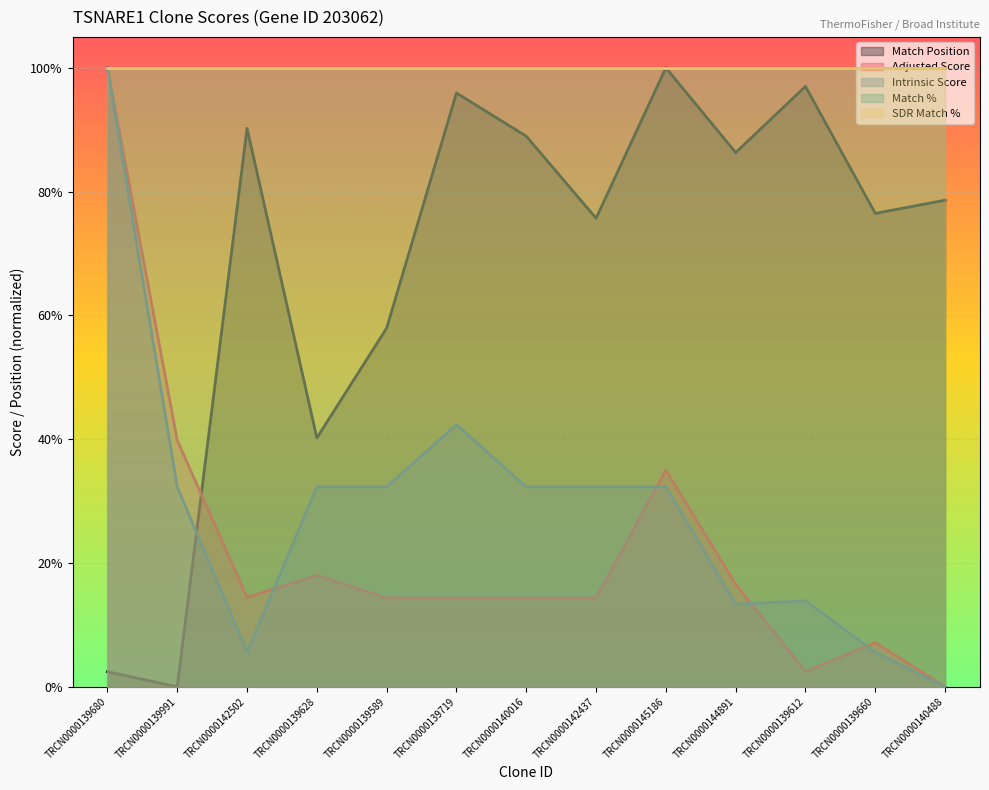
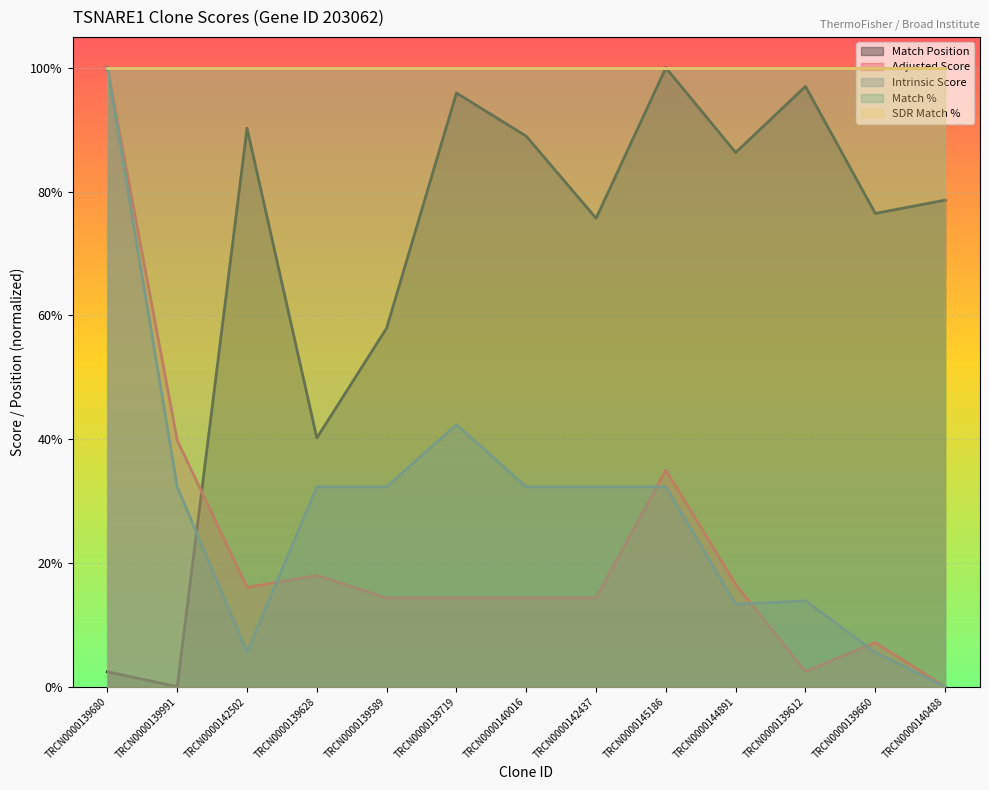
  {
    "Match Position": {
      "TRCN0000139680": "2%",
      "TRCN0000139991": "0%",
      "TRCN0000142502": "90%",
      "TRCN0000139628": "40%",
      "TRCN0000139589": "58%",
      "TRCN0000139719": "96%",
      "TRCN0000140016": "89%",
      "TRCN0000142437": "76%",
      "TRCN0000144891": "86%",
      "TRCN0000139612": "97%",
      "TRCN0000139660": "76%",
      "TRCN0000140488": "79%"
    },
    "Adjusted Score": {
      "TRCN0000139991": "40%",
-     "TRCN0000142502": "14%",
+     "TRCN0000142502": "16%",
      "TRCN0000139628": "18%",
      "TRCN0000139589": "14%",
      "TRCN0000139719": "14%",
      "TRCN0000140016": "14%",
      "TRCN0000142437": "14%",
      "TRCN0000145186": "35%",
      "TRCN0000144891": "17%",
      "TRCN0000139612": "2%",
      "TRCN0000139660": "7%"
    },
    "Intrinsic Score": {
      "TRCN0000139991": "32%",
      "TRCN0000142502": "6%",
      "TRCN0000139628": "32%",
      "TRCN0000139589": "32%",
      "TRCN0000139719": "42%",
      "TRCN0000140016": "32%",
      "TRCN0000142437": "32%",
      "TRCN0000145186": "32%",
      "TRCN0000144891": "13%",
      "TRCN0000139612": "14%",
      "TRCN0000139660": "6%"
    },
    "SDR Match %": {
      "TRCN0000139991": "100%",
      "TRCN0000142502": "100%",
      "TRCN0000139628": "100%",
      "TRCN0000139589": "100%",
      "TRCN0000139719": "100%",
      "TRCN0000140016": "100%",
      "TRCN0000142437": "100%",
      "TRCN0000144891": "100%",
      "TRCN0000139612": "100%"
    }
  }
